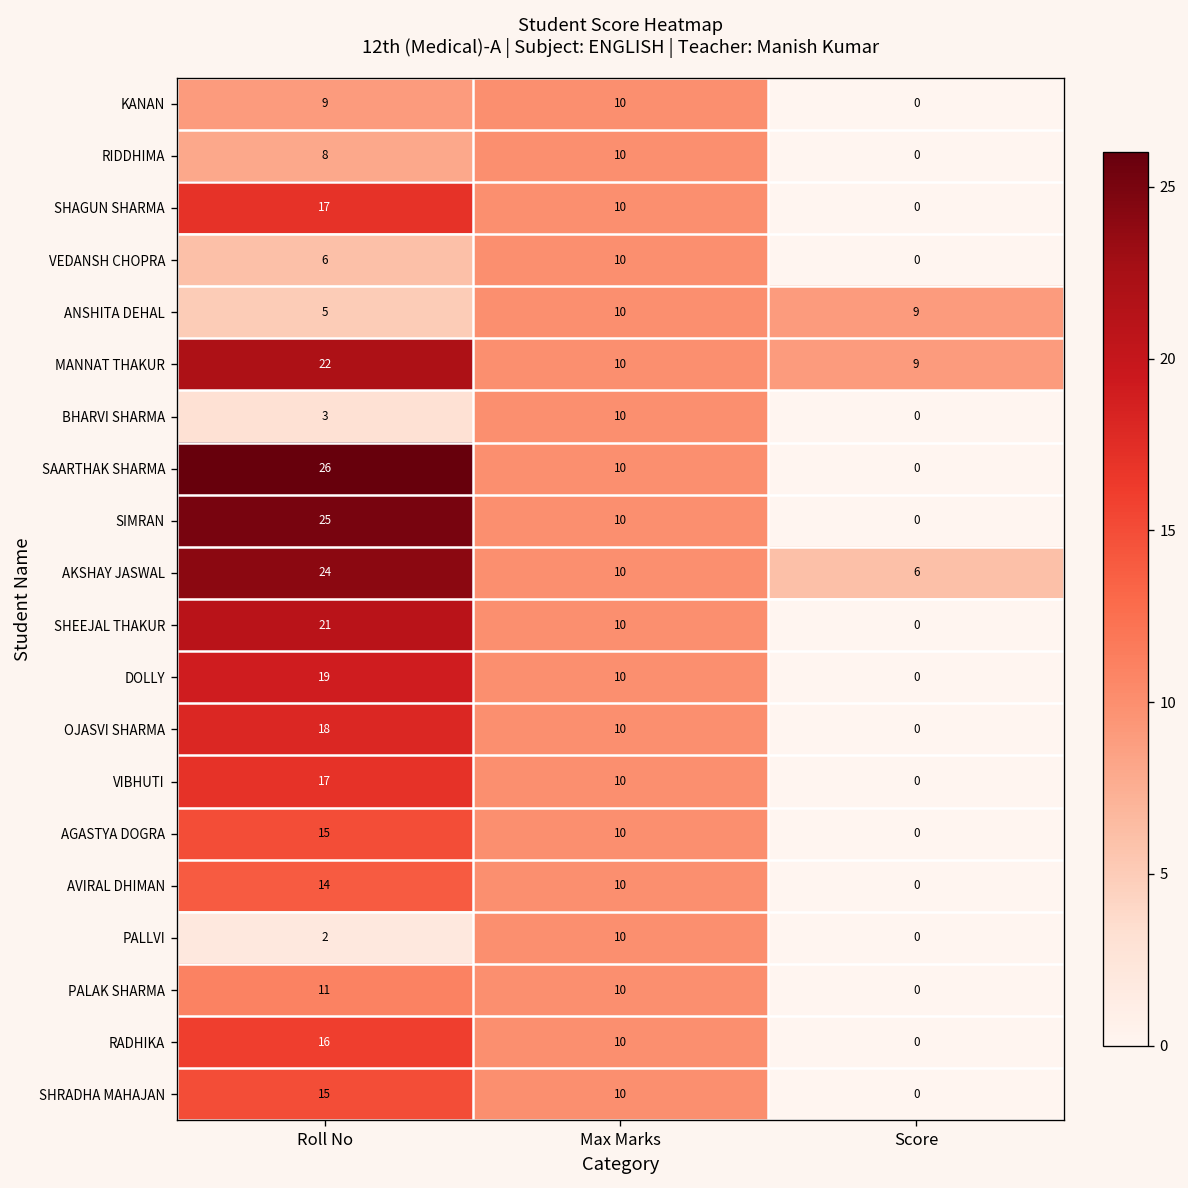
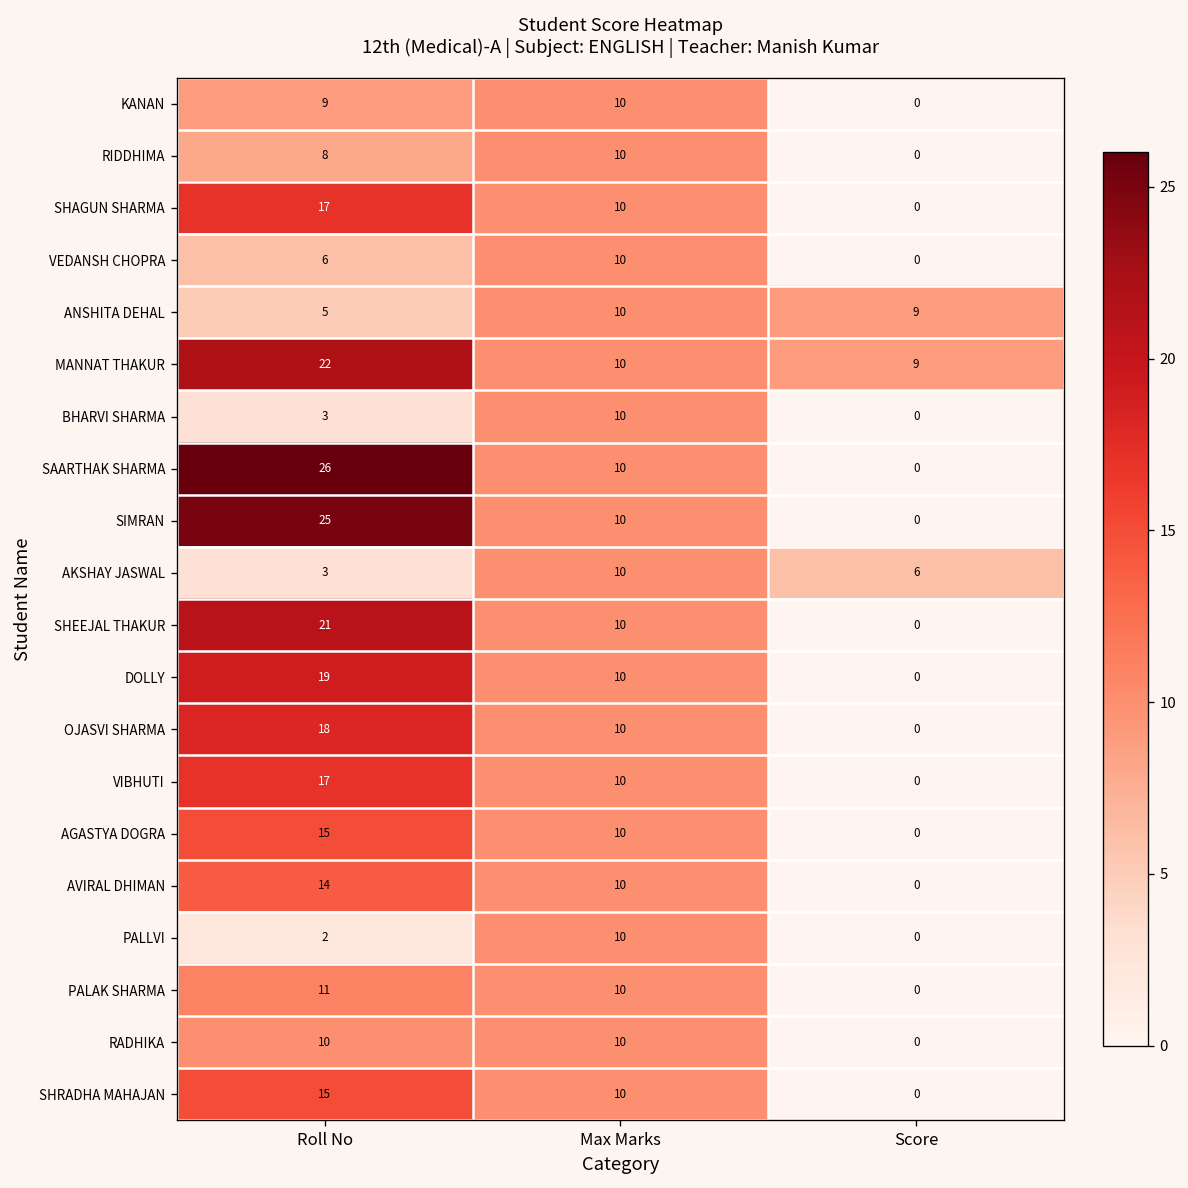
  {
    "KANAN": {
      "Roll No": 9,
      "Max Marks": 10,
      "Score": 0
    },
    "RIDDHIMA": {
      "Roll No": 8,
      "Max Marks": 10,
      "Score": 0
    },
    "SHAGUN SHARMA": {
      "Roll No": 17,
      "Max Marks": 10,
      "Score": 0
    },
    "VEDANSH CHOPRA": {
      "Roll No": 6,
      "Max Marks": 10,
      "Score": 0
    },
    "ANSHITA DEHAL": {
      "Roll No": 5,
      "Max Marks": 10,
      "Score": 9
    },
    "MANNAT THAKUR": {
      "Roll No": 22,
      "Max Marks": 10,
      "Score": 9
    },
    "BHARVI SHARMA": {
      "Roll No": 3,
      "Max Marks": 10,
      "Score": 0
    },
    "SAARTHAK SHARMA": {
      "Roll No": 26,
      "Max Marks": 10,
      "Score": 0
    },
    "SIMRAN": {
      "Roll No": 25,
      "Max Marks": 10,
      "Score": 0
    },
    "AKSHAY JASWAL": {
-     "Roll No": 24,
+     "Roll No": 3,
      "Max Marks": 10,
      "Score": 6
    },
    "SHEEJAL THAKUR": {
      "Roll No": 21,
      "Max Marks": 10,
      "Score": 0
    },
    "DOLLY": {
      "Roll No": 19,
      "Max Marks": 10,
      "Score": 0
    },
    "OJASVI SHARMA": {
      "Roll No": 18,
      "Max Marks": 10,
      "Score": 0
    },
    "VIBHUTI": {
      "Roll No": 17,
      "Max Marks": 10,
      "Score": 0
    },
    "AGASTYA DOGRA": {
      "Roll No": 15,
      "Max Marks": 10,
      "Score": 0
    },
    "AVIRAL DHIMAN": {
      "Roll No": 14,
      "Max Marks": 10,
      "Score": 0
    },
    "PALLVI": {
      "Roll No": 2,
      "Max Marks": 10,
      "Score": 0
    },
    "PALAK SHARMA": {
      "Roll No": 11,
      "Max Marks": 10,
      "Score": 0
    },
    "RADHIKA": {
-     "Roll No": 16,
+     "Roll No": 10,
      "Max Marks": 10,
      "Score": 0
    },
    "SHRADHA MAHAJAN": {
      "Roll No": 15,
      "Max Marks": 10,
      "Score": 0
    }
  }
